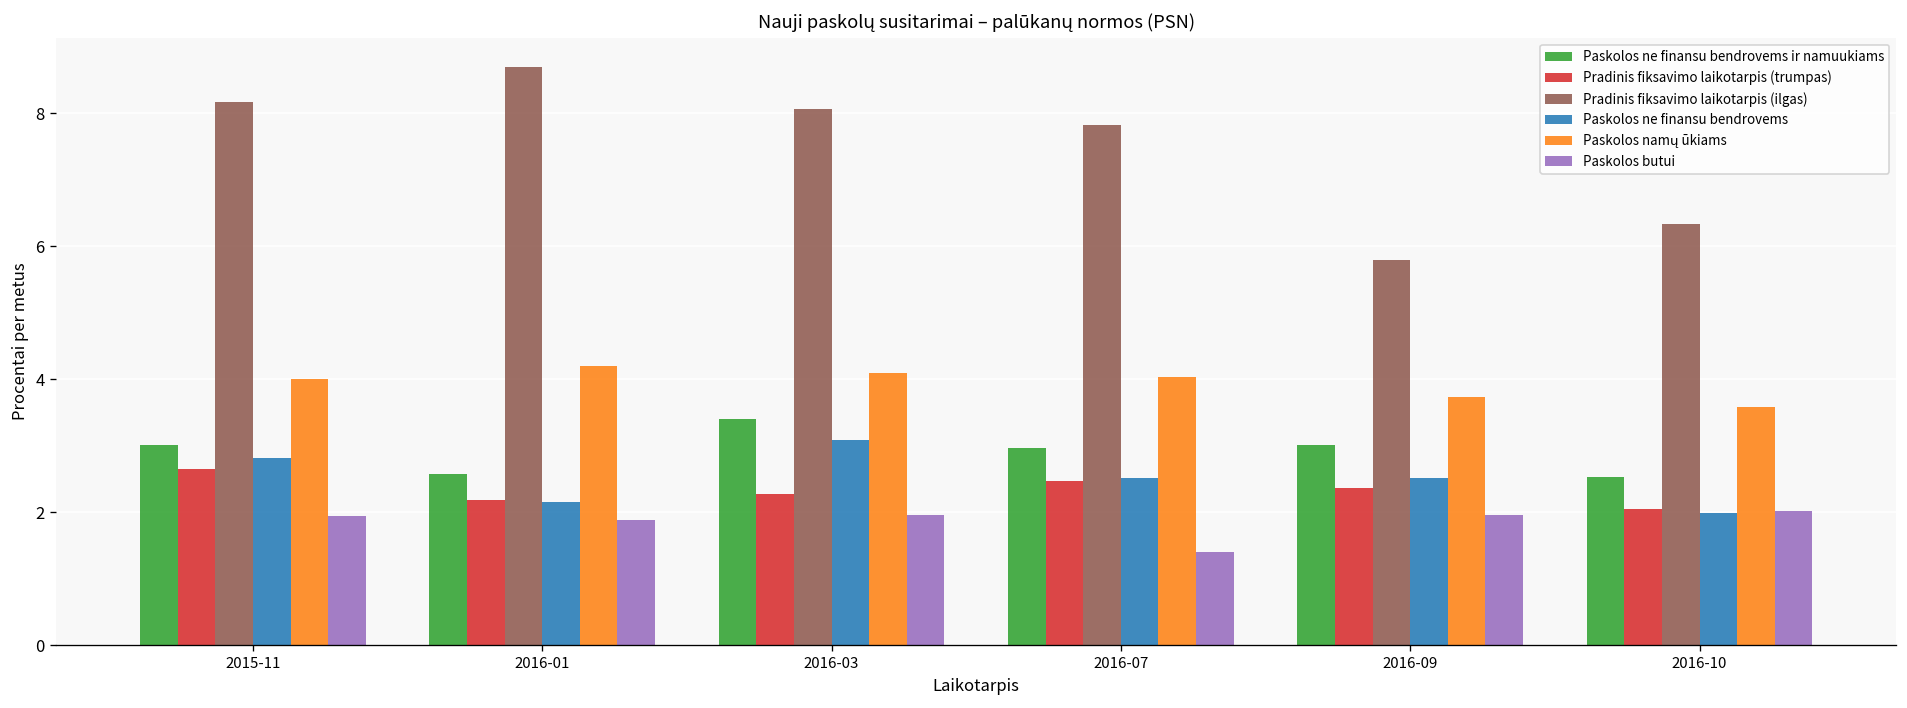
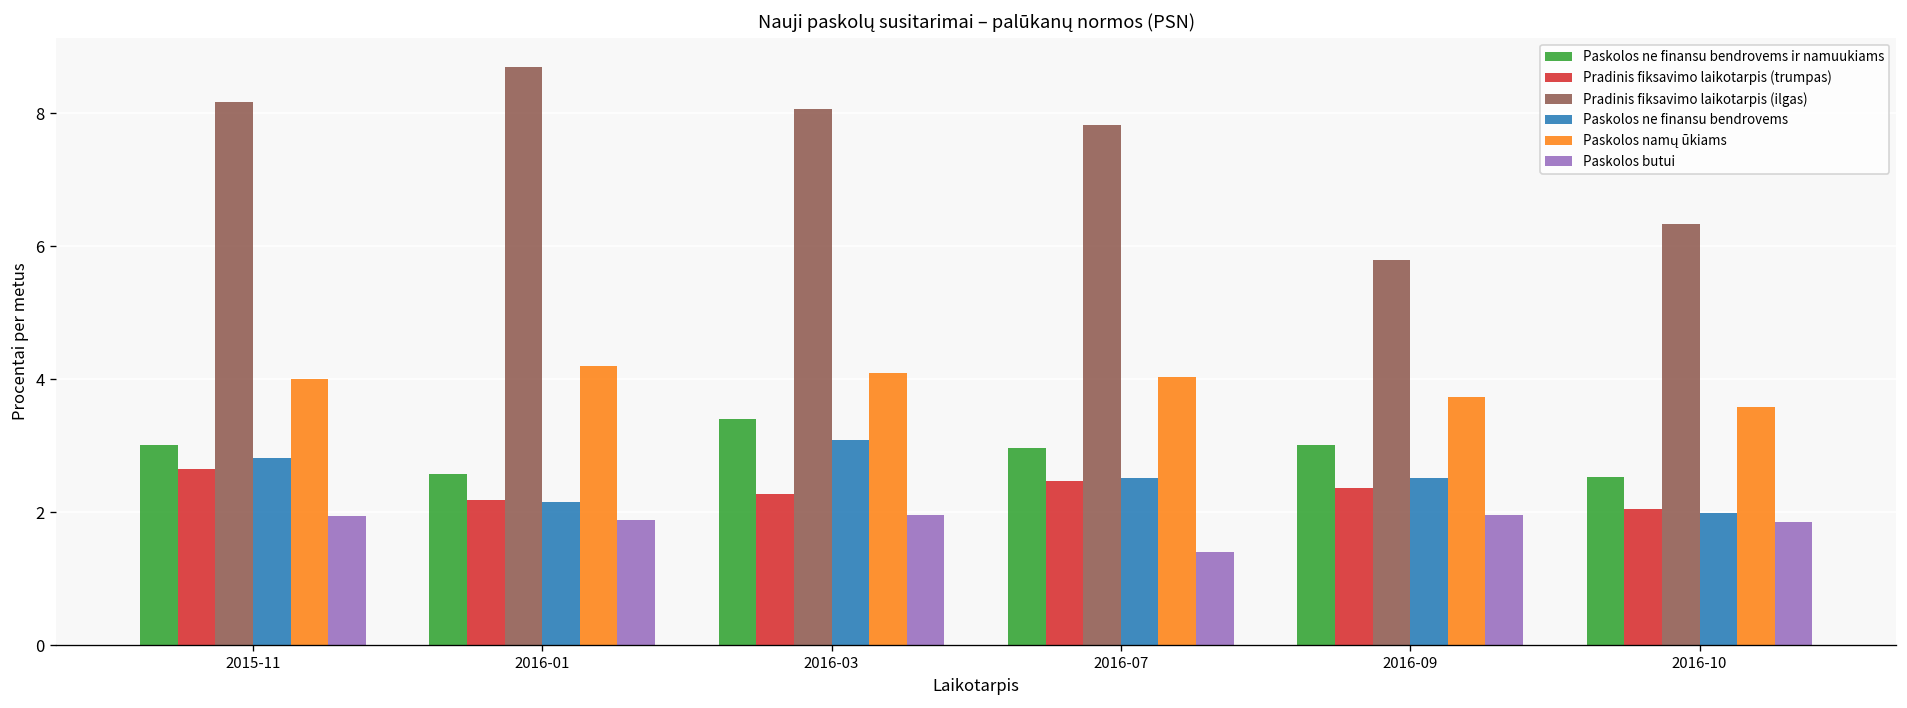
  {
    "Paskolos ne finansu bendrovems ir namuukiams": {
      "2015-11": 3.0,
      "2016-01": 2.6,
      "2016-03": 3.4,
      "2016-07": 3.0,
      "2016-09": 3.0,
      "2016-10": 2.5
    },
    "Pradinis fiksavimo laikotarpis (trumpas)": {
      "2015-11": 2.7,
      "2016-01": 2.2,
      "2016-03": 2.3,
      "2016-07": 2.5,
      "2016-09": 2.4,
      "2016-10": 2.1
    },
    "Pradinis fiksavimo laikotarpis (ilgas)": {
      "2015-11": 8.2,
      "2016-01": 8.7,
      "2016-03": 8.1,
      "2016-07": 7.8,
      "2016-09": 5.8,
      "2016-10": 6.3
    },
    "Paskolos ne finansu bendrovems": {
      "2015-11": 2.8,
      "2016-01": 2.2,
      "2016-03": 3.1,
      "2016-07": 2.5,
      "2016-09": 2.5,
      "2016-10": 2.0
    },
    "Paskolos namų ūkiams": {
      "2015-11": 4.0,
      "2016-01": 4.2,
      "2016-03": 4.1,
      "2016-07": 4.0,
      "2016-09": 3.7,
      "2016-10": 3.6
    },
    "Paskolos butui": {
      "2015-11": 2.0,
      "2016-01": 1.9,
      "2016-03": 2.0,
      "2016-07": 1.4,
      "2016-09": 2.0,
-     "2016-10": 2.0
+     "2016-10": 1.9
    }
  }
